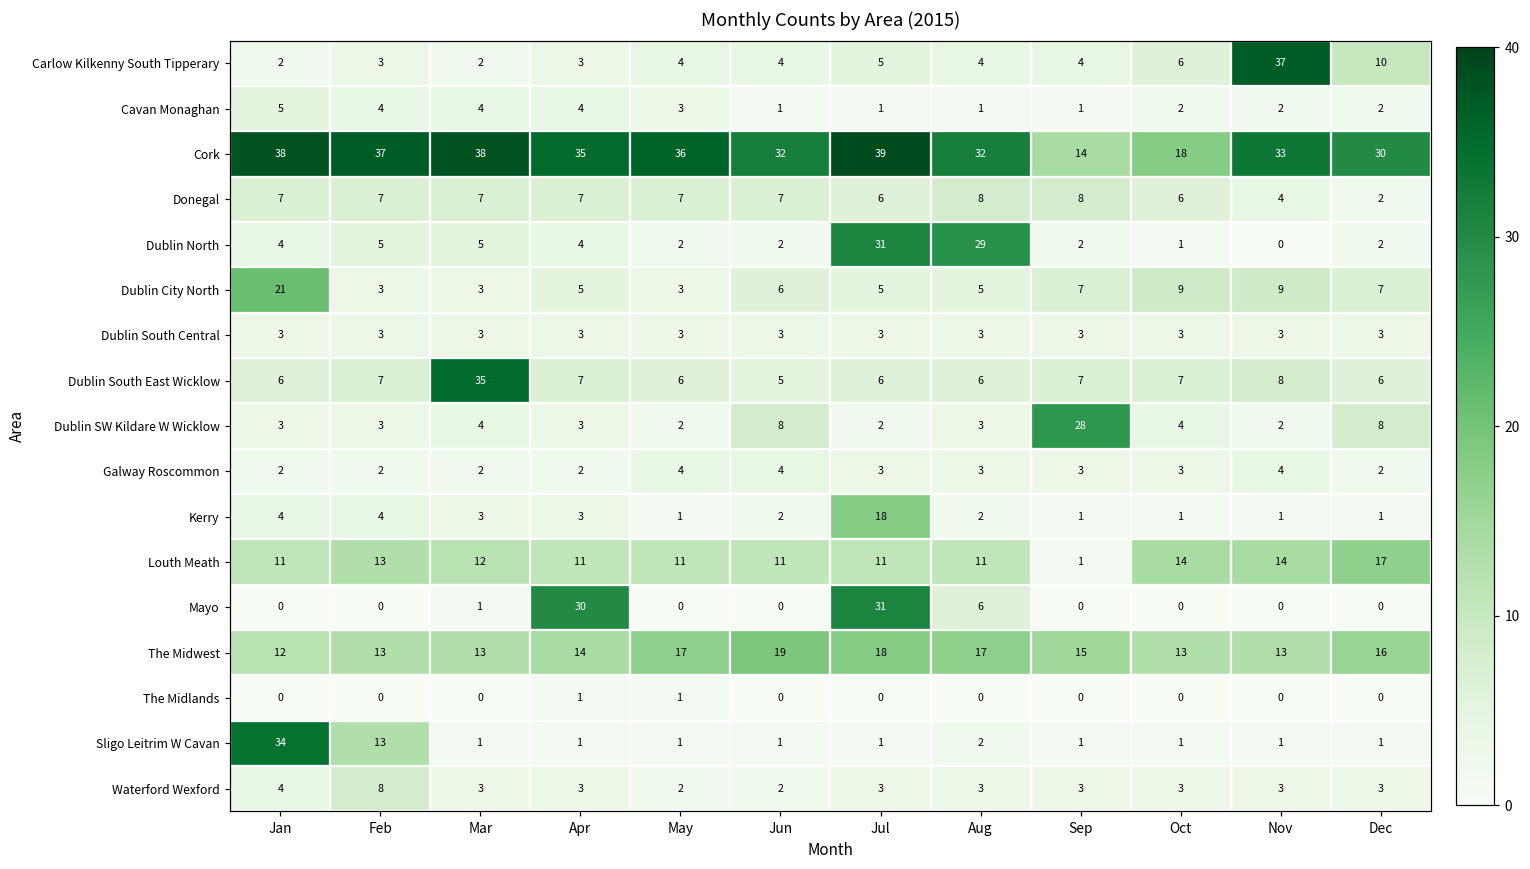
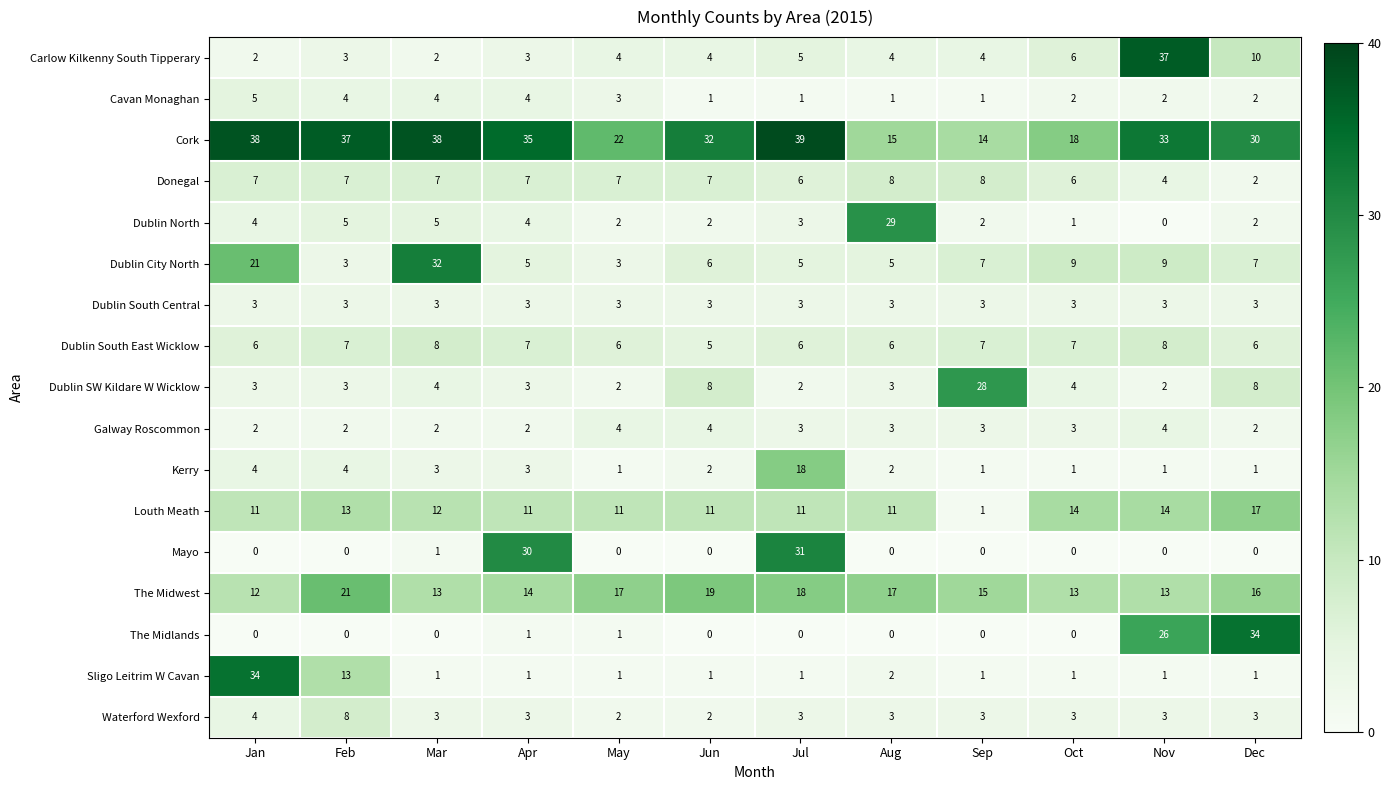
  {
    "Cork": {
      "Jan": 38,
      "Feb": 37,
      "Mar": 38,
      "Apr": 35,
-     "May": 36,
+     "May": 22,
      "Jun": 32,
      "Jul": 39,
-     "Aug": 32,
+     "Aug": 15,
      "Sep": 14,
      "Oct": 18,
      "Nov": 33,
      "Dec": 30
    },
    "Dublin North": {
      "Jan": 4,
      "Feb": 5,
      "Mar": 5,
      "Apr": 4,
      "May": 2,
      "Jun": 2,
-     "Jul": 31,
+     "Jul": 3,
      "Aug": 29,
      "Sep": 2,
      "Oct": 1,
      "Nov": 0,
      "Dec": 2
    },
    "Dublin City North": {
      "Jan": 21,
      "Feb": 3,
-     "Mar": 3,
+     "Mar": 32,
      "Apr": 5,
      "May": 3,
      "Jun": 6,
      "Jul": 5,
      "Aug": 5,
      "Sep": 7,
      "Oct": 9,
      "Nov": 9,
      "Dec": 7
    },
    "Dublin South East Wicklow": {
      "Jan": 6,
      "Feb": 7,
-     "Mar": 35,
+     "Mar": 8,
      "Apr": 7,
      "May": 6,
      "Jun": 5,
      "Jul": 6,
      "Aug": 6,
      "Sep": 7,
      "Oct": 7,
      "Nov": 8,
      "Dec": 6
    },
    "Mayo": {
      "Jan": 0,
      "Feb": 0,
      "Mar": 1,
      "Apr": 30,
      "May": 0,
      "Jun": 0,
      "Jul": 31,
-     "Aug": 6,
+     "Aug": 0,
      "Sep": 0,
      "Oct": 0,
      "Nov": 0,
      "Dec": 0
    },
    "The Midwest": {
      "Jan": 12,
-     "Feb": 13,
+     "Feb": 21,
      "Mar": 13,
      "Apr": 14,
      "May": 17,
      "Jun": 19,
      "Jul": 18,
      "Aug": 17,
      "Sep": 15,
      "Oct": 13,
      "Nov": 13,
      "Dec": 16
    },
    "The Midlands": {
      "Jan": 0,
      "Feb": 0,
      "Mar": 0,
      "Apr": 1,
      "May": 1,
      "Jun": 0,
      "Jul": 0,
      "Aug": 0,
      "Sep": 0,
      "Oct": 0,
-     "Nov": 0,
-     "Dec": 0
+     "Nov": 26,
+     "Dec": 34
    }
  }
